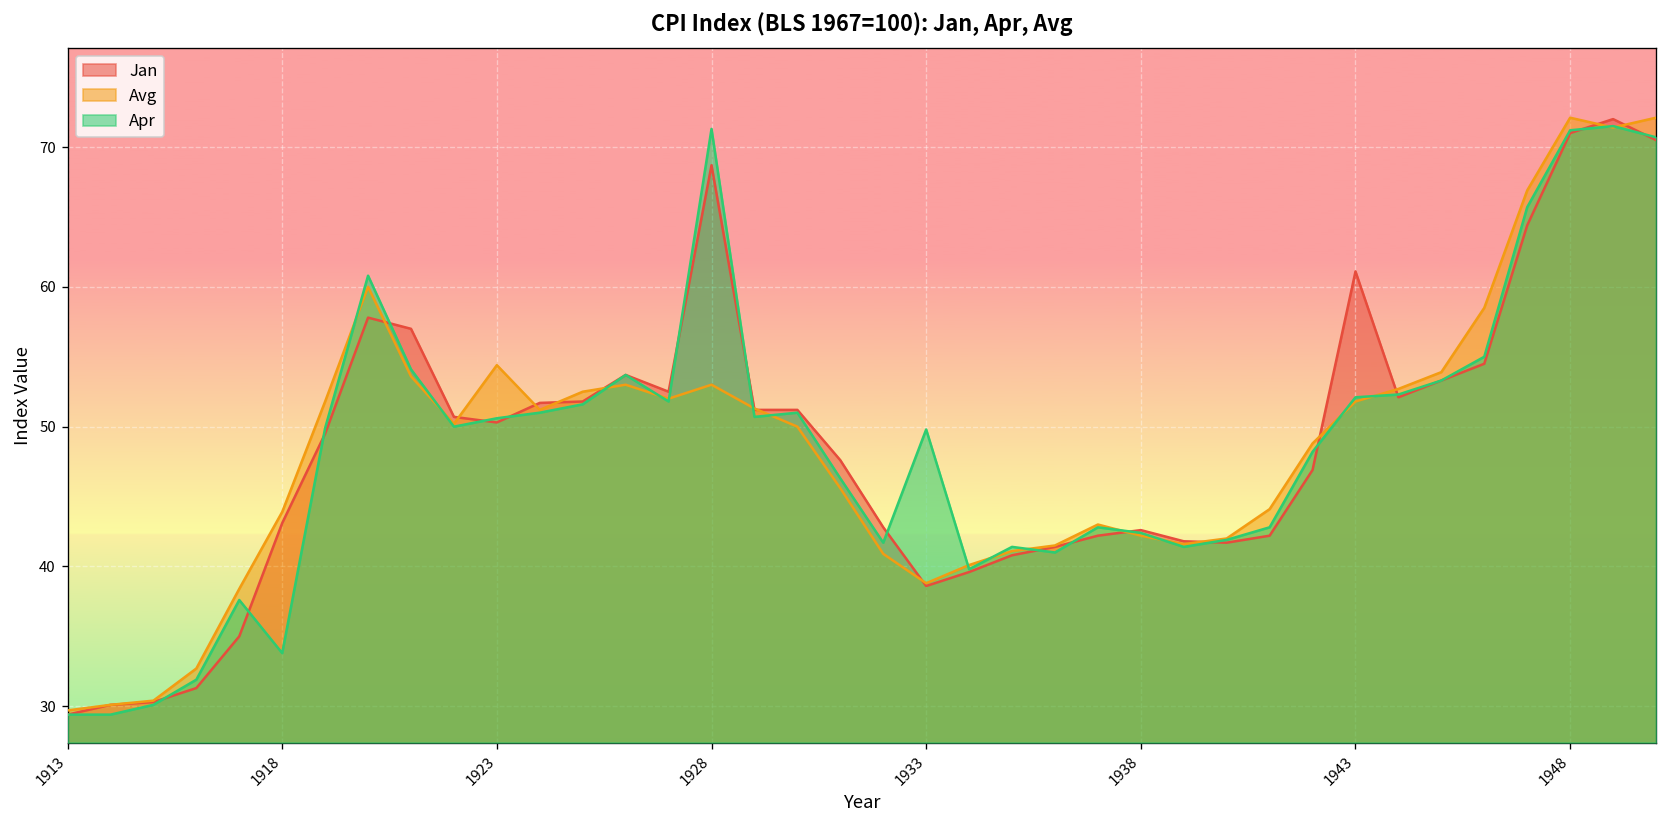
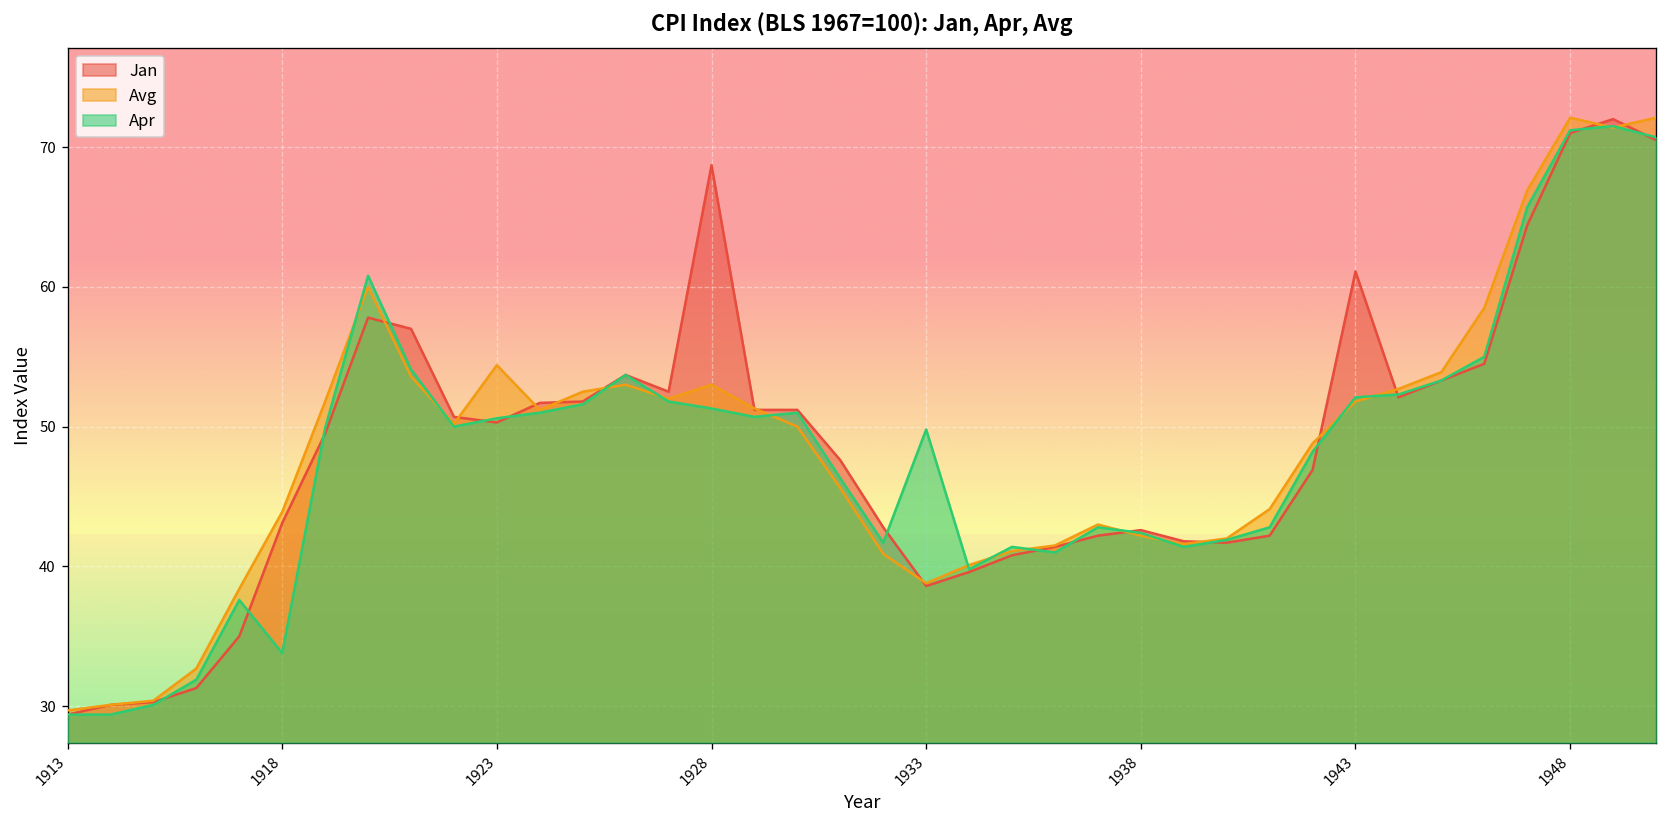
  {
    "Jan": {
      "1918": 43.1,
      "1923": 50.3,
      "1928": 68.7,
      "1943": 61.1
    },
    "Avg": {
      "1913": 29.7,
      "1918": 43.9,
      "1923": 54.4,
      "1928": 53.0,
      "1943": 51.8,
      "1948": 72.1
    },
    "Apr": {
      "1918": 33.8,
      "1923": 50.6,
-     "1928": 71.3,
+     "1928": 51.3,
      "1933": 49.8,
      "1943": 52.1
    }
  }
